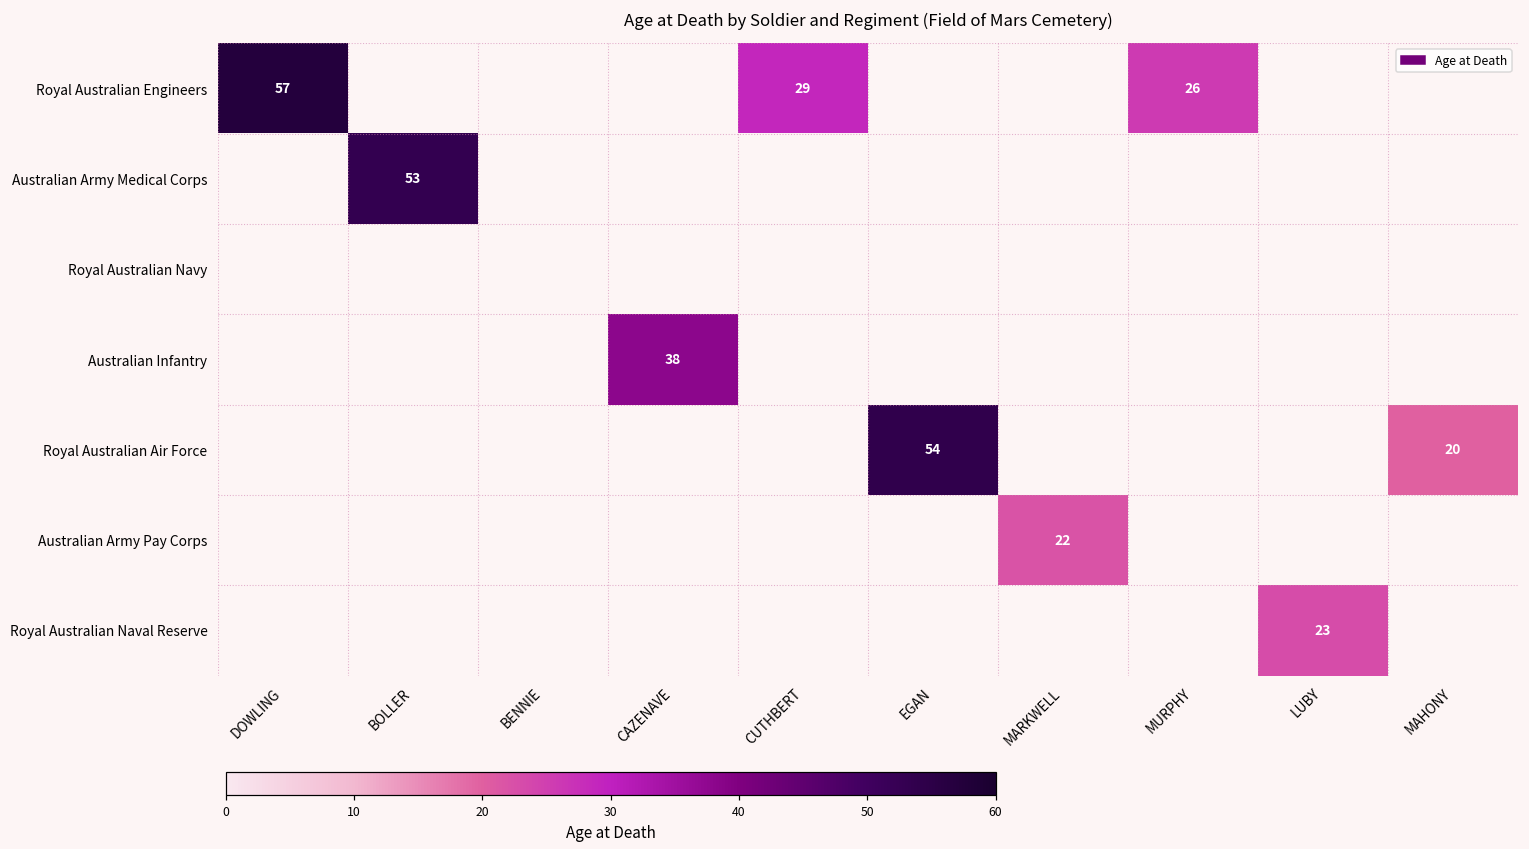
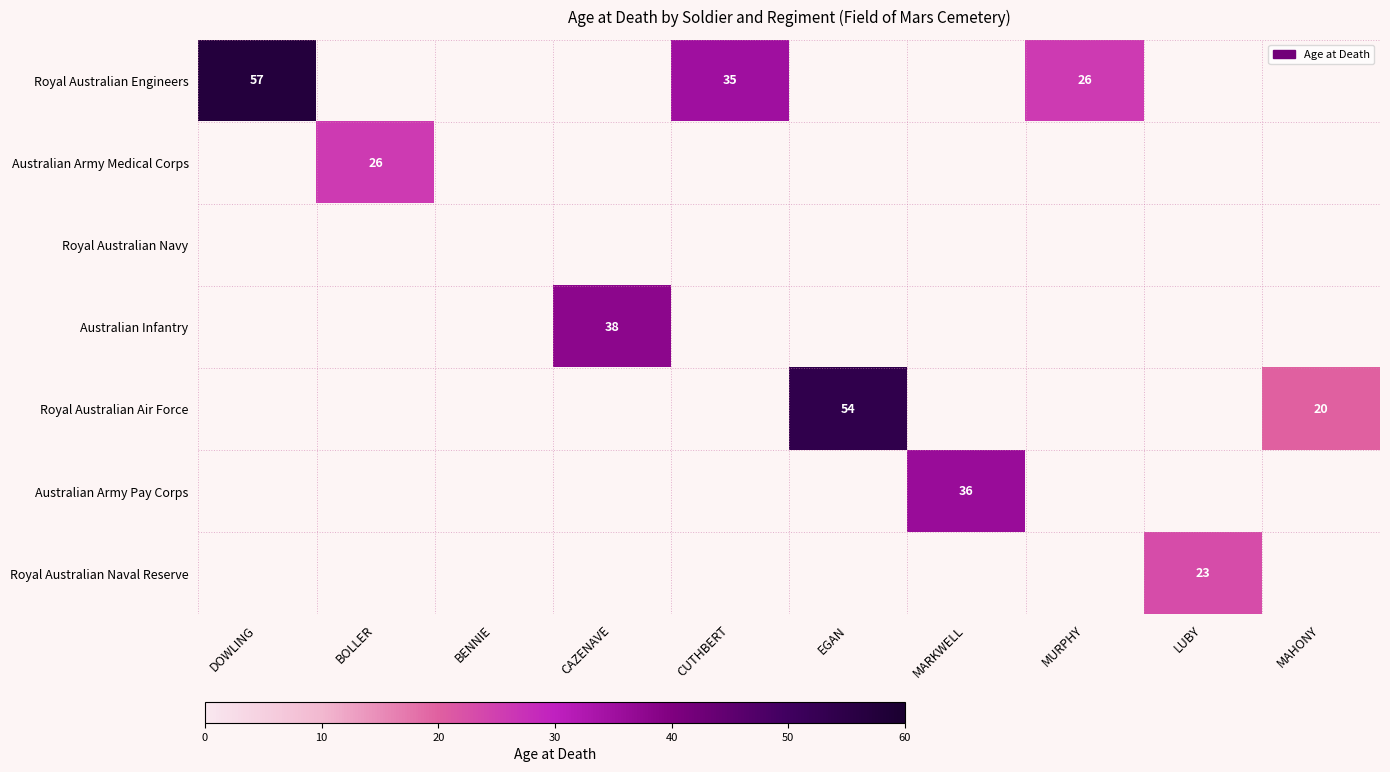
  {
    "Royal Australian Engineers": {
      "DOWLING": 57,
-     "CUTHBERT": 29,
+     "CUTHBERT": 35,
      "MURPHY": 26
    },
    "Australian Army Medical Corps": {
-     "BOLLER": 53
+     "BOLLER": 26
    },
    "Australian Infantry": {
      "CAZENAVE": 38
    },
    "Royal Australian Air Force": {
      "EGAN": 54,
      "MAHONY": 20
    },
    "Australian Army Pay Corps": {
-     "MARKWELL": 22
+     "MARKWELL": 36
    },
    "Royal Australian Naval Reserve": {
      "LUBY": 23
    }
  }
